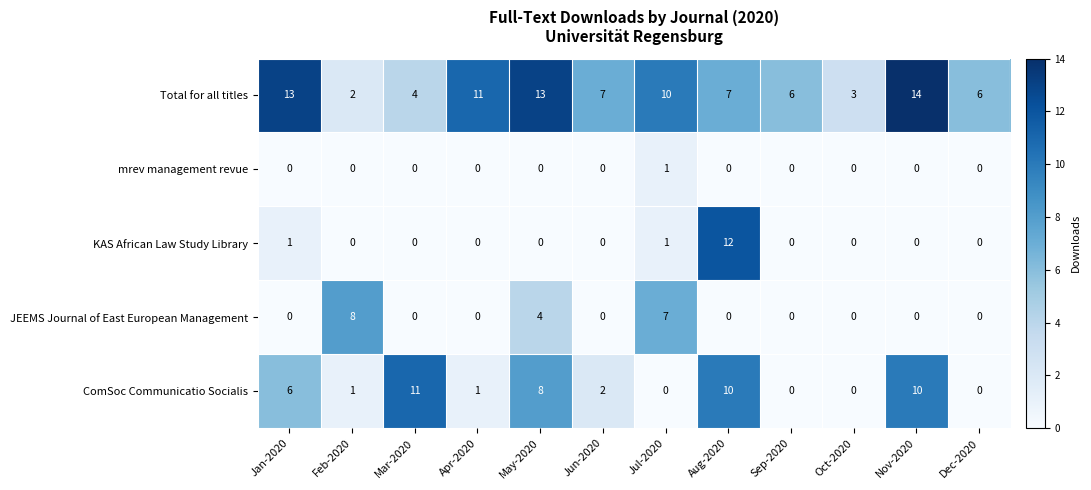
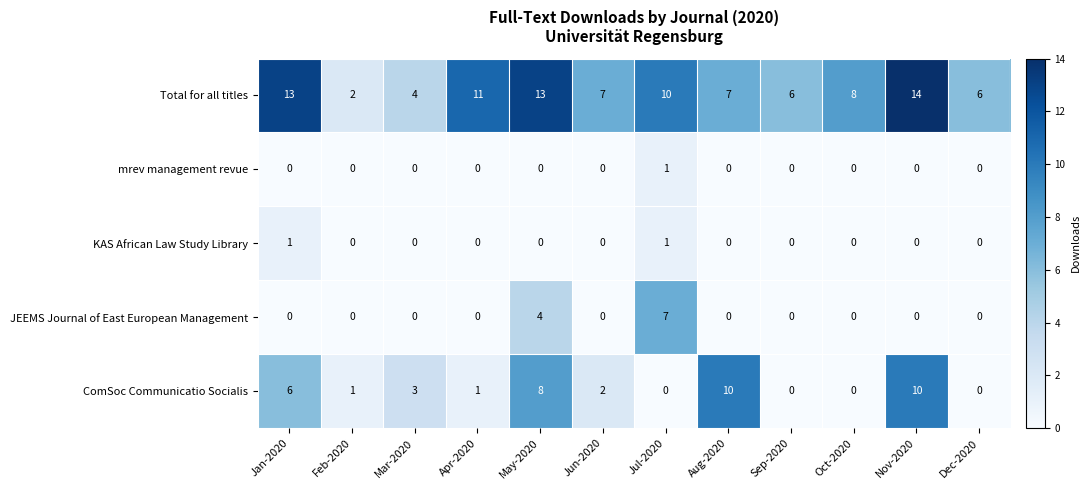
  {
    "Total for all titles": {
      "Jan-2020": 13,
      "Feb-2020": 2,
      "Mar-2020": 4,
      "Apr-2020": 11,
      "May-2020": 13,
      "Jun-2020": 7,
      "Jul-2020": 10,
      "Aug-2020": 7,
      "Sep-2020": 6,
-     "Oct-2020": 3,
+     "Oct-2020": 8,
      "Nov-2020": 14,
      "Dec-2020": 6
    },
    "mrev management revue": {
      "Jan-2020": 0,
      "Feb-2020": 0,
      "Mar-2020": 0,
      "Apr-2020": 0,
      "May-2020": 0,
      "Jun-2020": 0,
      "Jul-2020": 1,
      "Aug-2020": 0,
      "Sep-2020": 0,
      "Oct-2020": 0,
      "Nov-2020": 0,
      "Dec-2020": 0
    },
    "KAS African Law Study Library": {
      "Jan-2020": 1,
      "Feb-2020": 0,
      "Mar-2020": 0,
      "Apr-2020": 0,
      "May-2020": 0,
      "Jun-2020": 0,
      "Jul-2020": 1,
-     "Aug-2020": 12,
+     "Aug-2020": 0,
      "Sep-2020": 0,
      "Oct-2020": 0,
      "Nov-2020": 0,
      "Dec-2020": 0
    },
    "JEEMS Journal of East European Management": {
      "Jan-2020": 0,
-     "Feb-2020": 8,
+     "Feb-2020": 0,
      "Mar-2020": 0,
      "Apr-2020": 0,
      "May-2020": 4,
      "Jun-2020": 0,
      "Jul-2020": 7,
      "Aug-2020": 0,
      "Sep-2020": 0,
      "Oct-2020": 0,
      "Nov-2020": 0,
      "Dec-2020": 0
    },
    "ComSoc Communicatio Socialis": {
      "Jan-2020": 6,
      "Feb-2020": 1,
-     "Mar-2020": 11,
+     "Mar-2020": 3,
      "Apr-2020": 1,
      "May-2020": 8,
      "Jun-2020": 2,
      "Jul-2020": 0,
      "Aug-2020": 10,
      "Sep-2020": 0,
      "Oct-2020": 0,
      "Nov-2020": 10,
      "Dec-2020": 0
    }
  }
